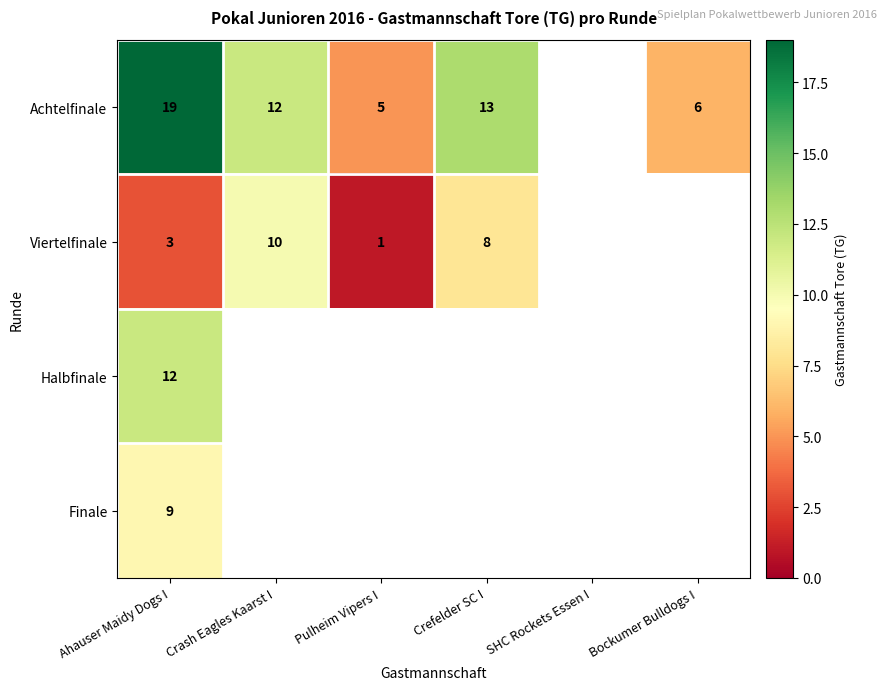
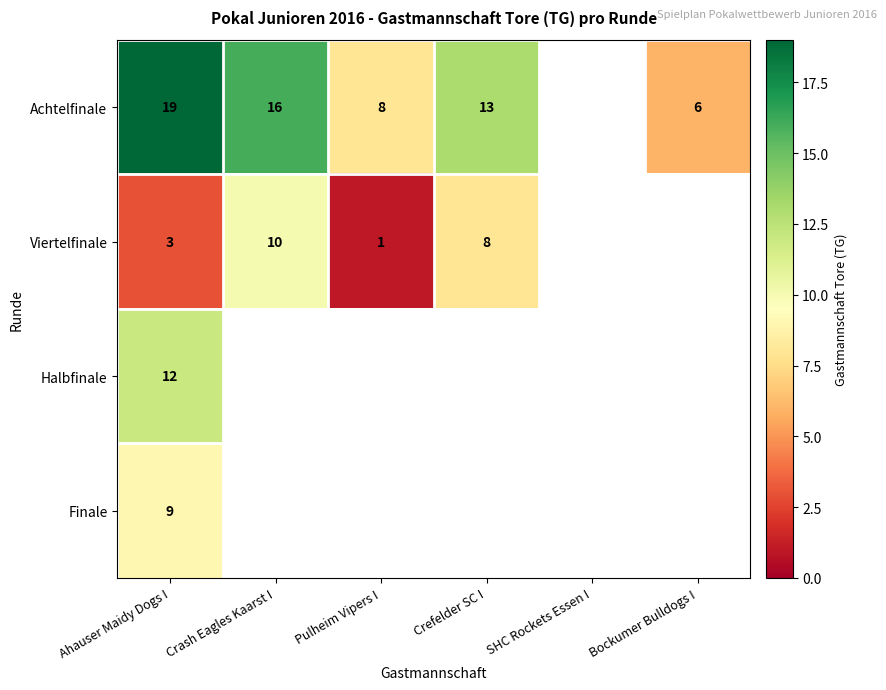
  {
    "Achtelfinale": {
      "Ahauser Maidy Dogs I": 19,
-     "Crash Eagles Kaarst I": 12,
-     "Pulheim Vipers I": 5,
+     "Crash Eagles Kaarst I": 16,
+     "Pulheim Vipers I": 8,
      "Crefelder SC I": 13,
      "Bockumer Bulldogs I": 6
    },
    "Viertelfinale": {
      "Ahauser Maidy Dogs I": 3,
      "Crash Eagles Kaarst I": 10,
      "Pulheim Vipers I": 1,
      "Crefelder SC I": 8
    },
    "Halbfinale": {
      "Ahauser Maidy Dogs I": 12
    },
    "Finale": {
      "Ahauser Maidy Dogs I": 9
    }
  }
